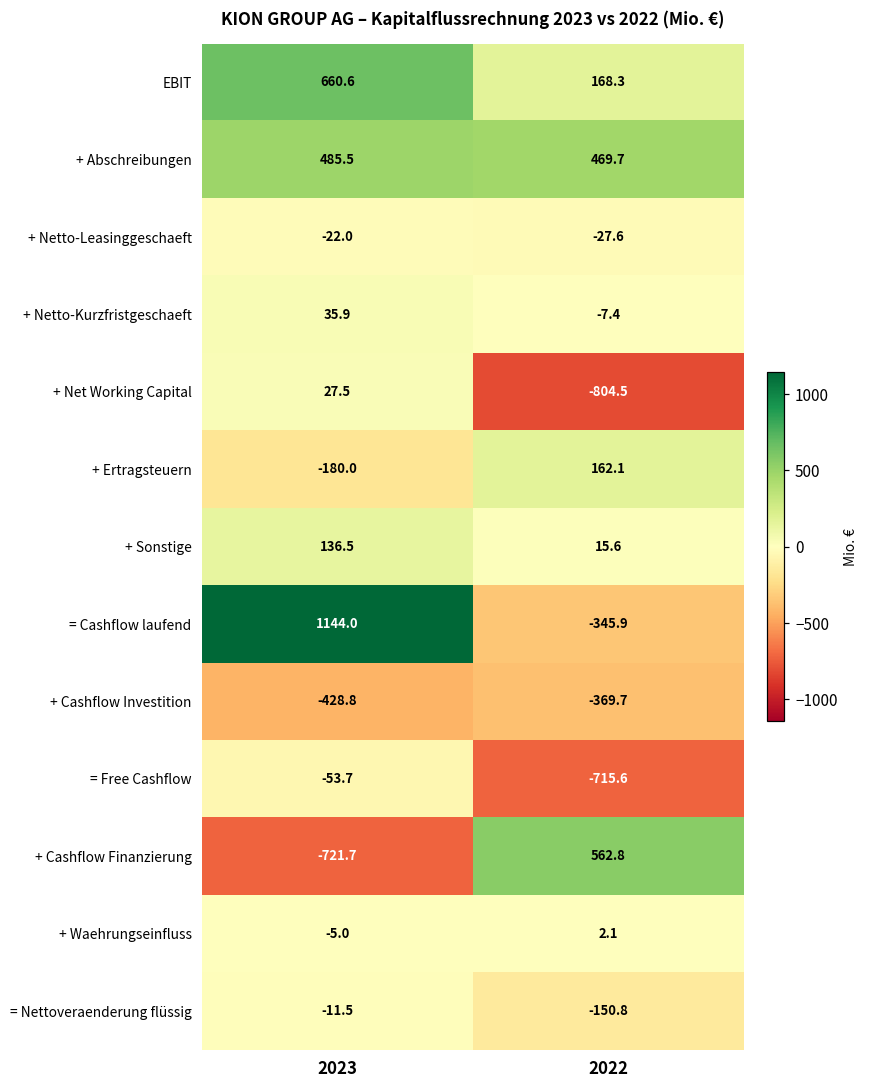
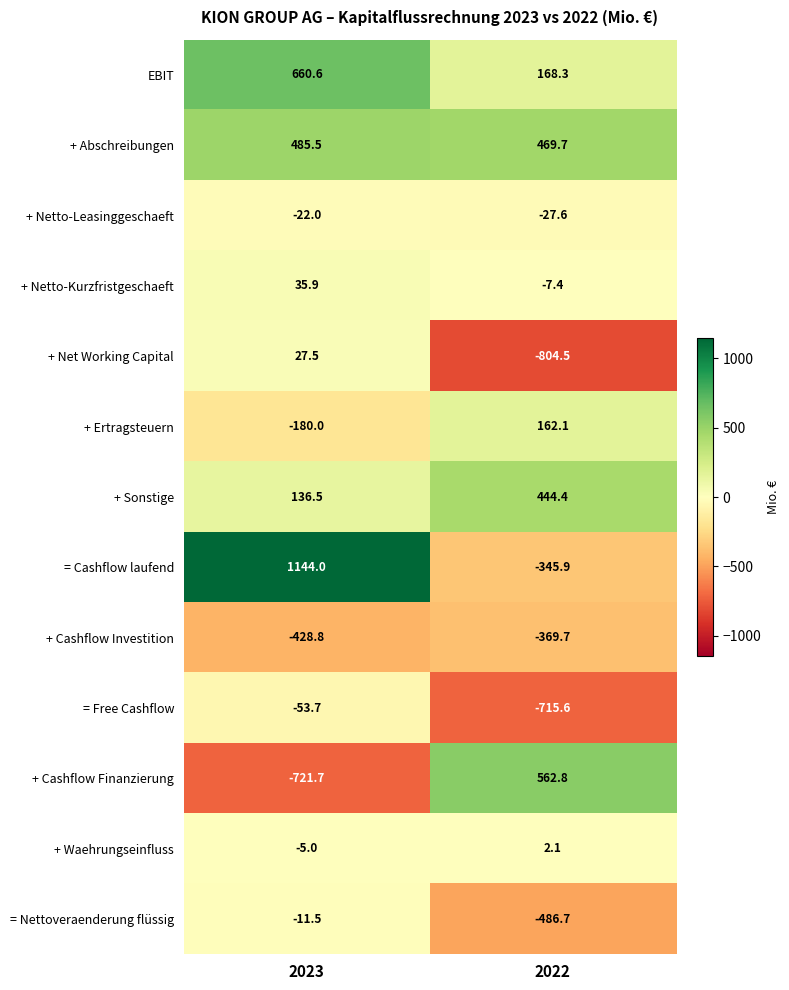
  {
    "EBIT": {
      "2023": 660.6,
      "2022": 168.3
    },
    "+ Abschreibungen": {
      "2023": 485.5,
      "2022": 469.7
    },
    "+ Netto-Leasinggeschaeft": {
      "2023": -22.0,
      "2022": -27.6
    },
    "+ Netto-Kurzfristgeschaeft": {
      "2023": 35.9,
      "2022": -7.4
    },
    "+ Net Working Capital": {
      "2023": 27.5,
      "2022": -804.5
    },
    "+ Ertragsteuern": {
      "2023": -180.0,
      "2022": 162.1
    },
    "+ Sonstige": {
      "2023": 136.5,
-     "2022": 15.6
+     "2022": 444.4
    },
    "= Cashflow laufend": {
      "2023": 1144.0,
      "2022": -345.9
    },
    "+ Cashflow Investition": {
      "2023": -428.8,
      "2022": -369.7
    },
    "= Free Cashflow": {
      "2023": -53.7,
      "2022": -715.6
    },
    "+ Cashflow Finanzierung": {
      "2023": -721.7,
      "2022": 562.8
    },
    "+ Waehrungseinfluss": {
      "2023": -5.0,
      "2022": 2.1
    },
    "= Nettoveraenderung flüssig": {
      "2023": -11.5,
-     "2022": -150.8
+     "2022": -486.7
    }
  }
